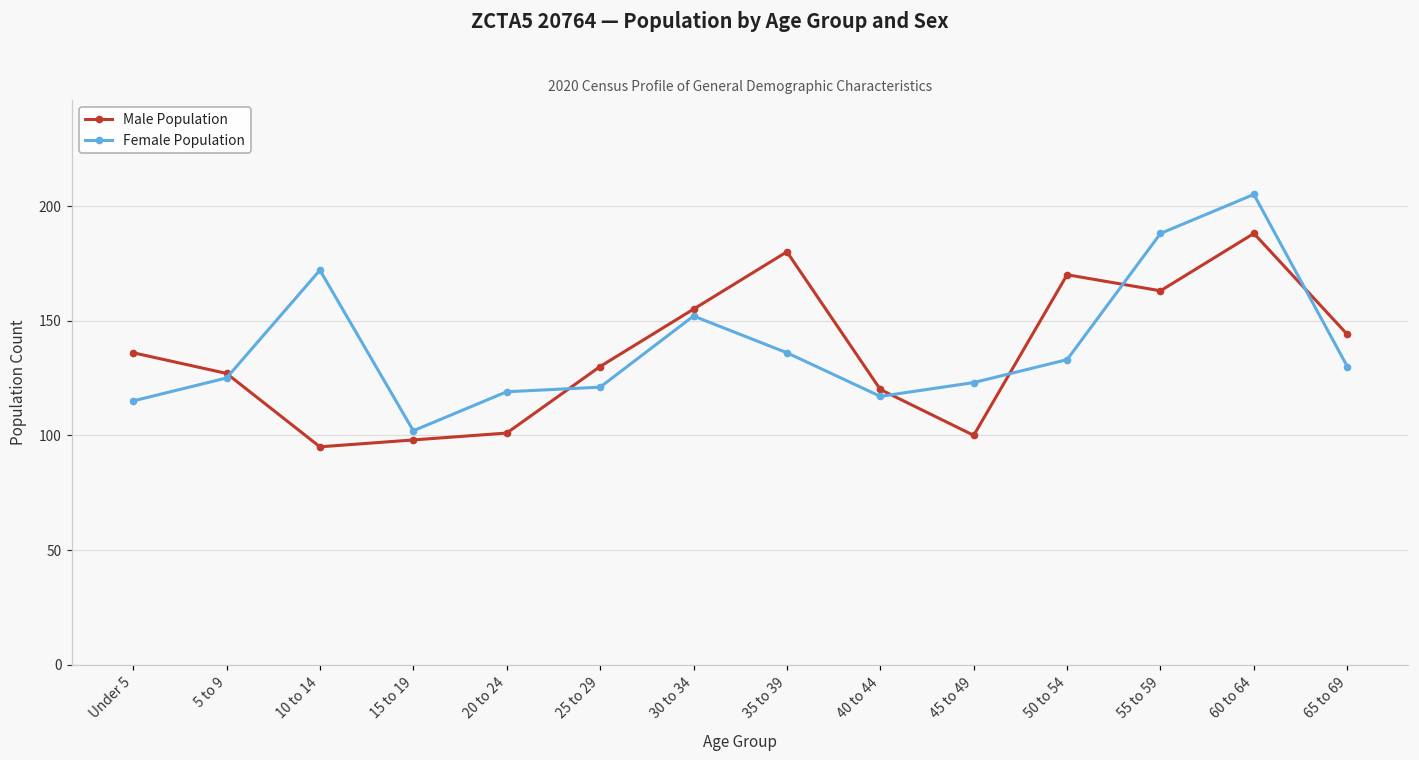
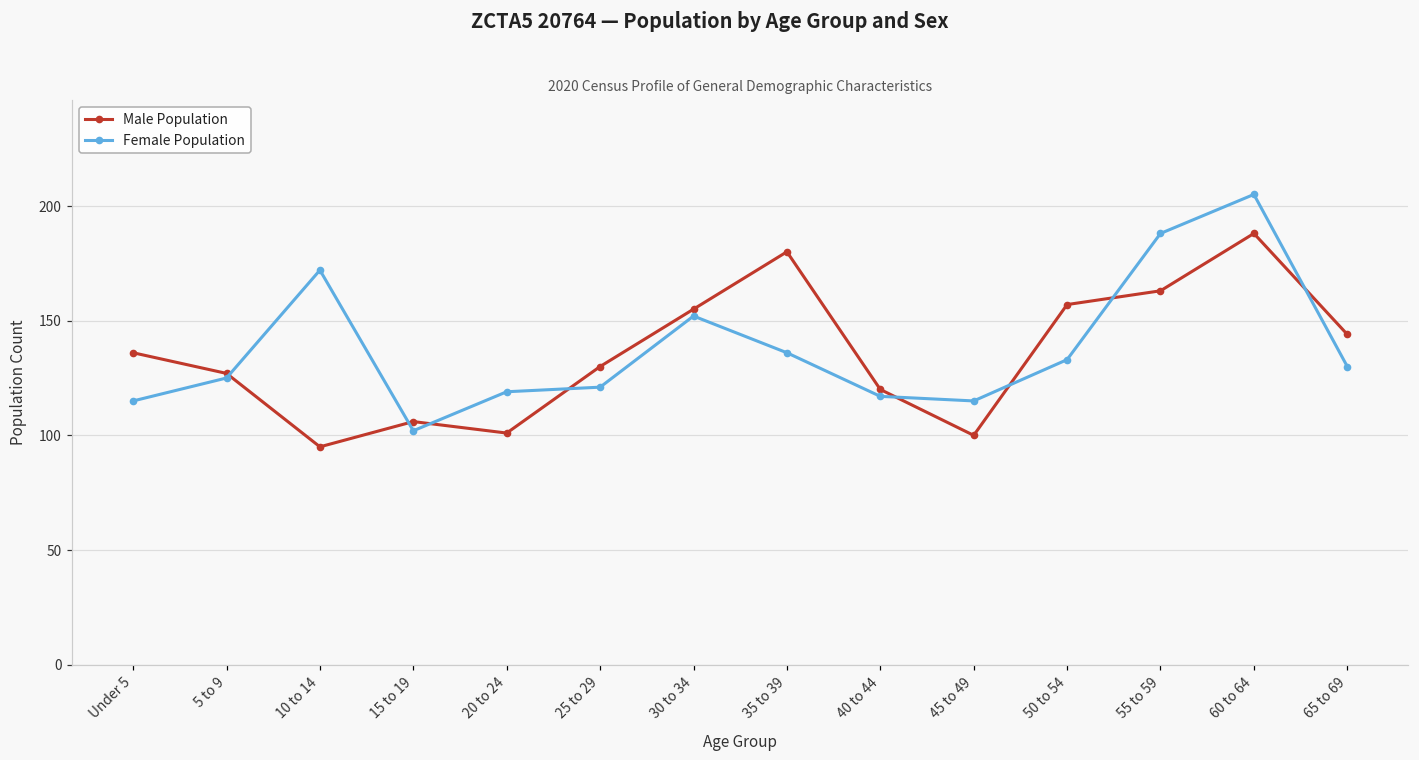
  {
    "Male Population": {
      "Under 5": 136,
      "5 to 9": 127,
      "10 to 14": 95,
-     "15 to 19": 98,
+     "15 to 19": 106,
      "20 to 24": 101,
      "25 to 29": 130,
      "30 to 34": 155,
      "35 to 39": 180,
      "40 to 44": 120,
      "45 to 49": 100,
-     "50 to 54": 170,
+     "50 to 54": 157,
      "55 to 59": 163,
      "60 to 64": 188,
      "65 to 69": 144
    },
    "Female Population": {
      "Under 5": 115,
      "5 to 9": 125,
      "10 to 14": 172,
      "15 to 19": 102,
      "20 to 24": 119,
      "25 to 29": 121,
      "30 to 34": 152,
      "35 to 39": 136,
      "40 to 44": 117,
-     "45 to 49": 123,
+     "45 to 49": 115,
      "50 to 54": 133,
      "55 to 59": 188,
      "60 to 64": 205,
      "65 to 69": 130
    }
  }
